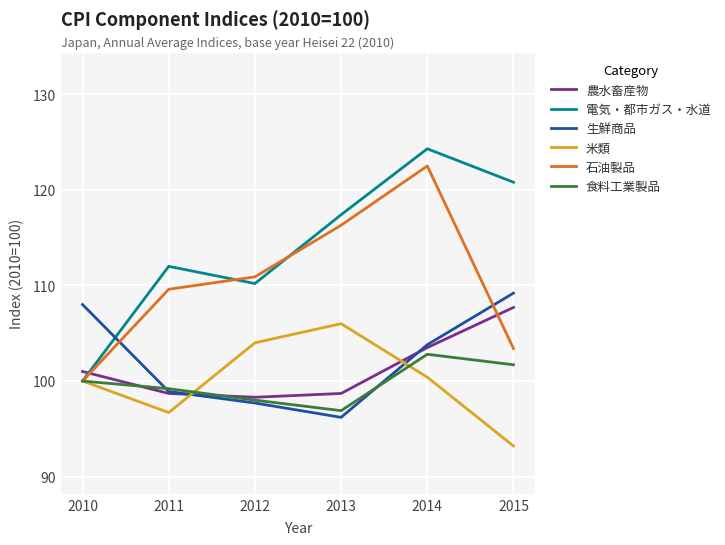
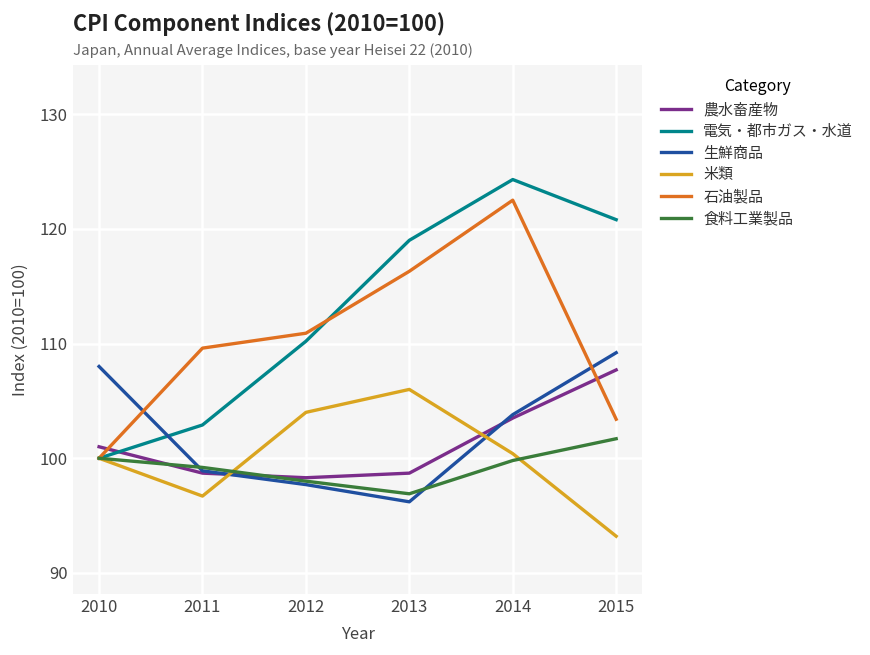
  {
    "農水畜産物": {
      "2010": 101,
      "2012": 98,
      "2013": 99,
      "2014": 104,
      "2015": 108
    },
    "電気・都市ガス・水道": {
-     "2011": 112,
+     "2011": 103,
      "2012": 110,
-     "2013": 117,
+     "2013": 119,
      "2014": 124,
      "2015": 121
    },
    "生鮮商品": {
      "2010": 108,
      "2012": 98,
      "2013": 96,
      "2014": 104,
      "2015": 109
    },
    "食料工業製品": {
      "2011": 99,
      "2012": 98,
      "2013": 97,
-     "2014": 103,
+     "2014": 100,
      "2015": 102
    }
  }
